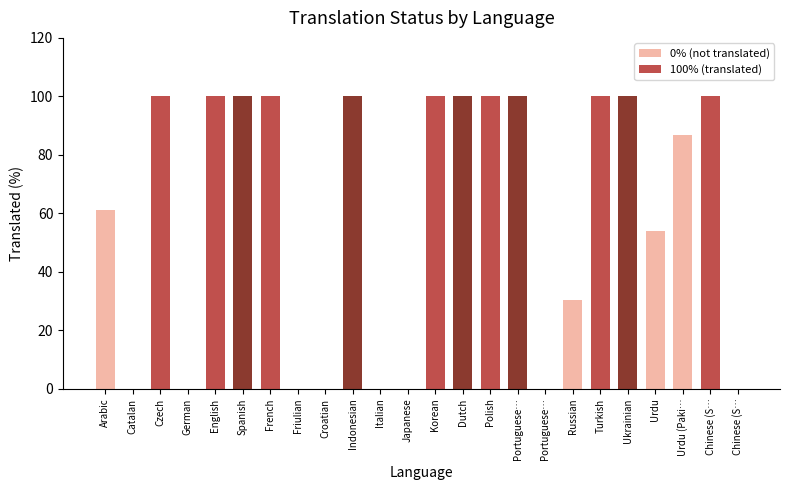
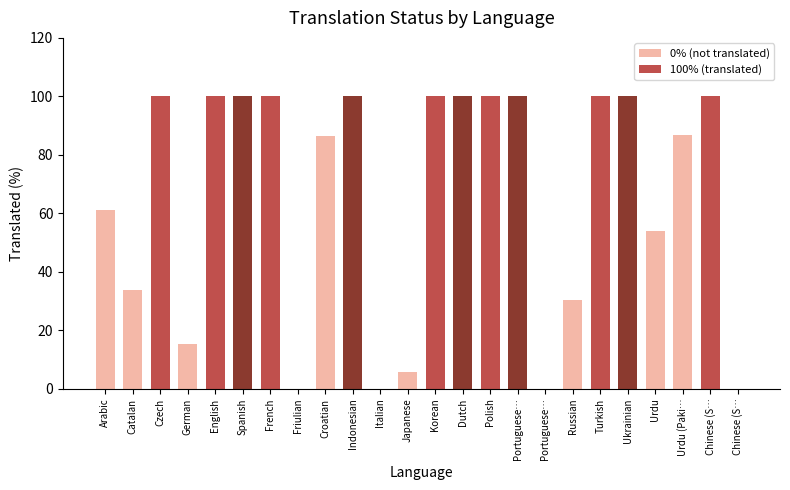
  {
    "Arabic": 61,
-   "Catalan": 0,
+   "Catalan": 34,
    "Czech": 100,
-   "German": 0,
+   "German": 15,
    "English": 100,
    "Spanish": 100,
    "French": 100,
    "Friulian": 0,
-   "Croatian": 0,
+   "Croatian": 87,
    "Indonesian": 100,
    "Italian": 0,
-   "Japanese": 0,
+   "Japanese": 6,
    "Korean": 100,
    "Dutch": 100,
    "Polish": 100,
    "Russian": 31,
    "Turkish": 100,
    "Ukrainian": 100,
    "Urdu": 54,
    "Urdu (Paki…": 87
  }
